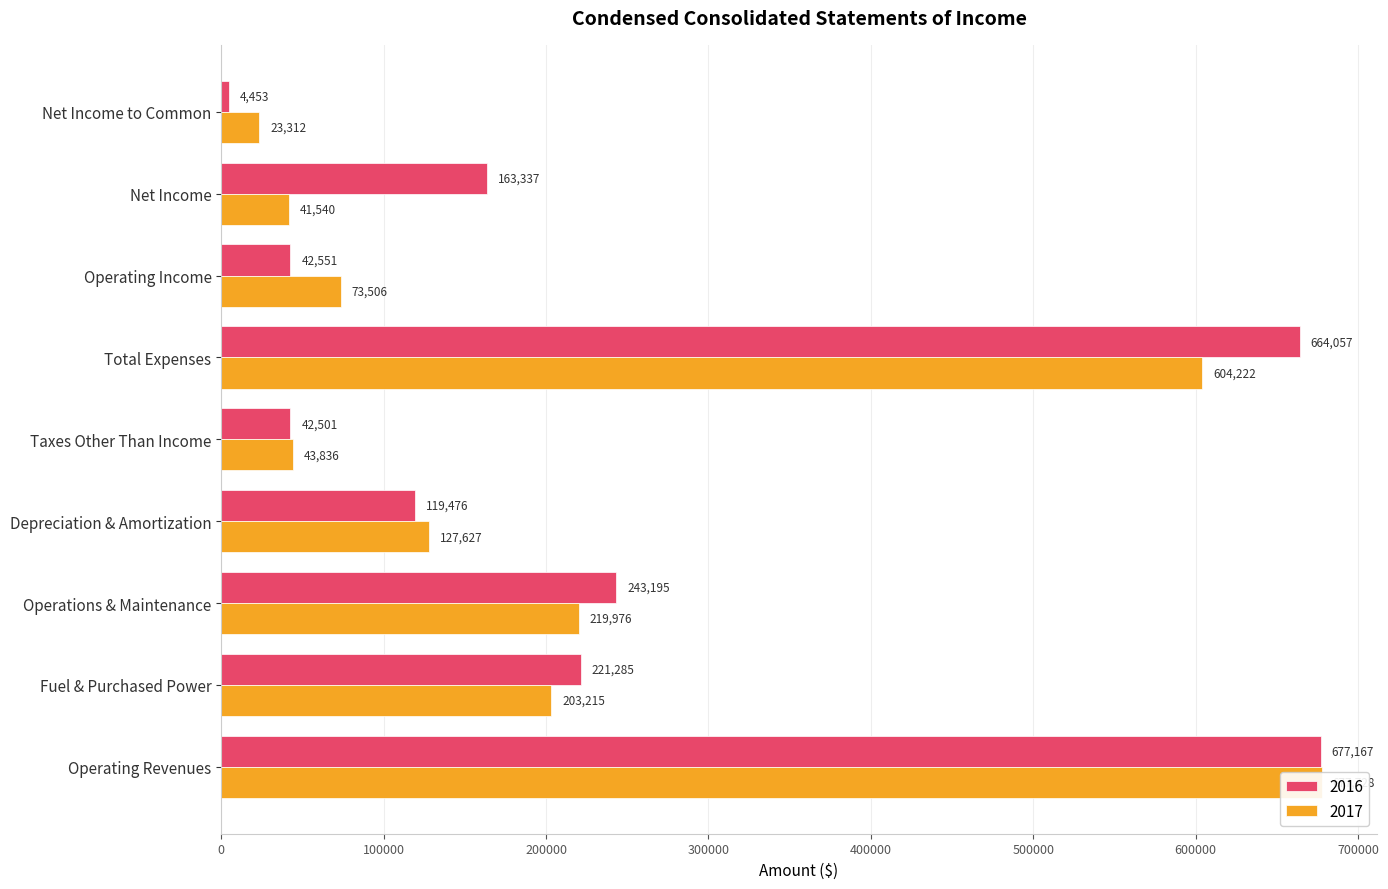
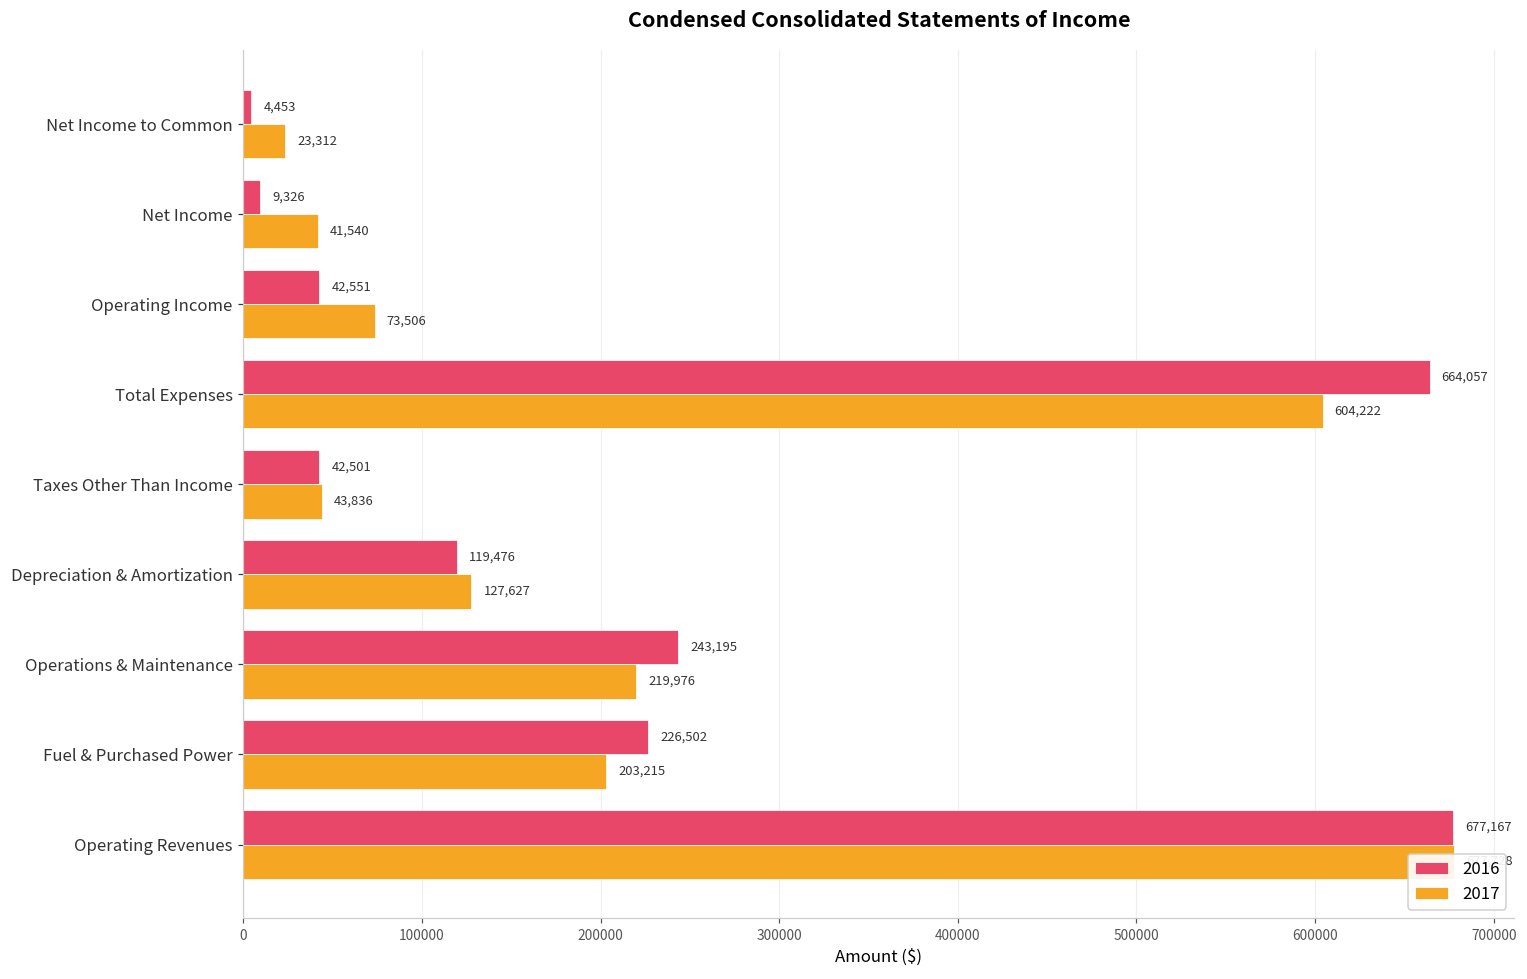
  {
    "2016": {
      "Net Income to Common": "4,453",
-     "Net Income": "163,337",
+     "Net Income": "9,326",
      "Operating Income": "42,551",
      "Total Expenses": "664,057",
      "Taxes Other Than Income": "42,501",
      "Depreciation & Amortization": "119,476",
      "Operations & Maintenance": "243,195",
-     "Fuel & Purchased Power": "221,285",
+     "Fuel & Purchased Power": "226,502",
      "Operating Revenues": "677,167"
    },
    "2017": {
      "Net Income to Common": "23,312",
      "Net Income": "41,540",
      "Operating Income": "73,506",
      "Total Expenses": "604,222",
      "Taxes Other Than Income": "43,836",
      "Depreciation & Amortization": "127,627",
      "Operations & Maintenance": "219,976",
      "Fuel & Purchased Power": "203,215"
    }
  }
